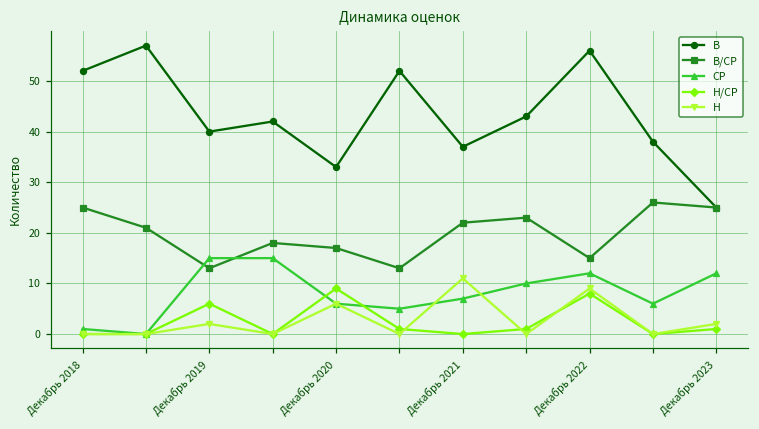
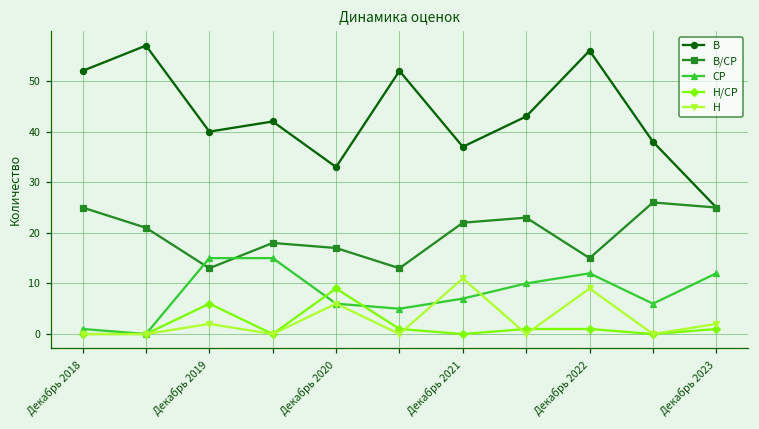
  {
    "В": {
      "Декабрь 2018": 52,
      "Декабрь 2019": 40,
      "Декабрь 2020": 33,
      "Декабрь 2021": 37,
      "Декабрь 2022": 56
    },
    "В/СР": {
      "Декабрь 2018": 25,
      "Декабрь 2019": 13,
      "Декабрь 2020": 17,
      "Декабрь 2021": 22,
      "Декабрь 2022": 15
    },
    "СР": {
      "Декабрь 2018": 1,
      "Декабрь 2019": 15,
      "Декабрь 2021": 7,
      "Декабрь 2022": 12,
      "Декабрь 2023": 12
    },
    "Н/СР": {
      "Декабрь 2019": 6,
      "Декабрь 2020": 9,
      "Декабрь 2021": 0,
-     "Декабрь 2022": 8,
+     "Декабрь 2022": 1,
      "Декабрь 2023": 1
    },
    "Н": {
      "Декабрь 2019": 2,
      "Декабрь 2021": 11,
      "Декабрь 2022": 9,
      "Декабрь 2023": 2
    }
  }
